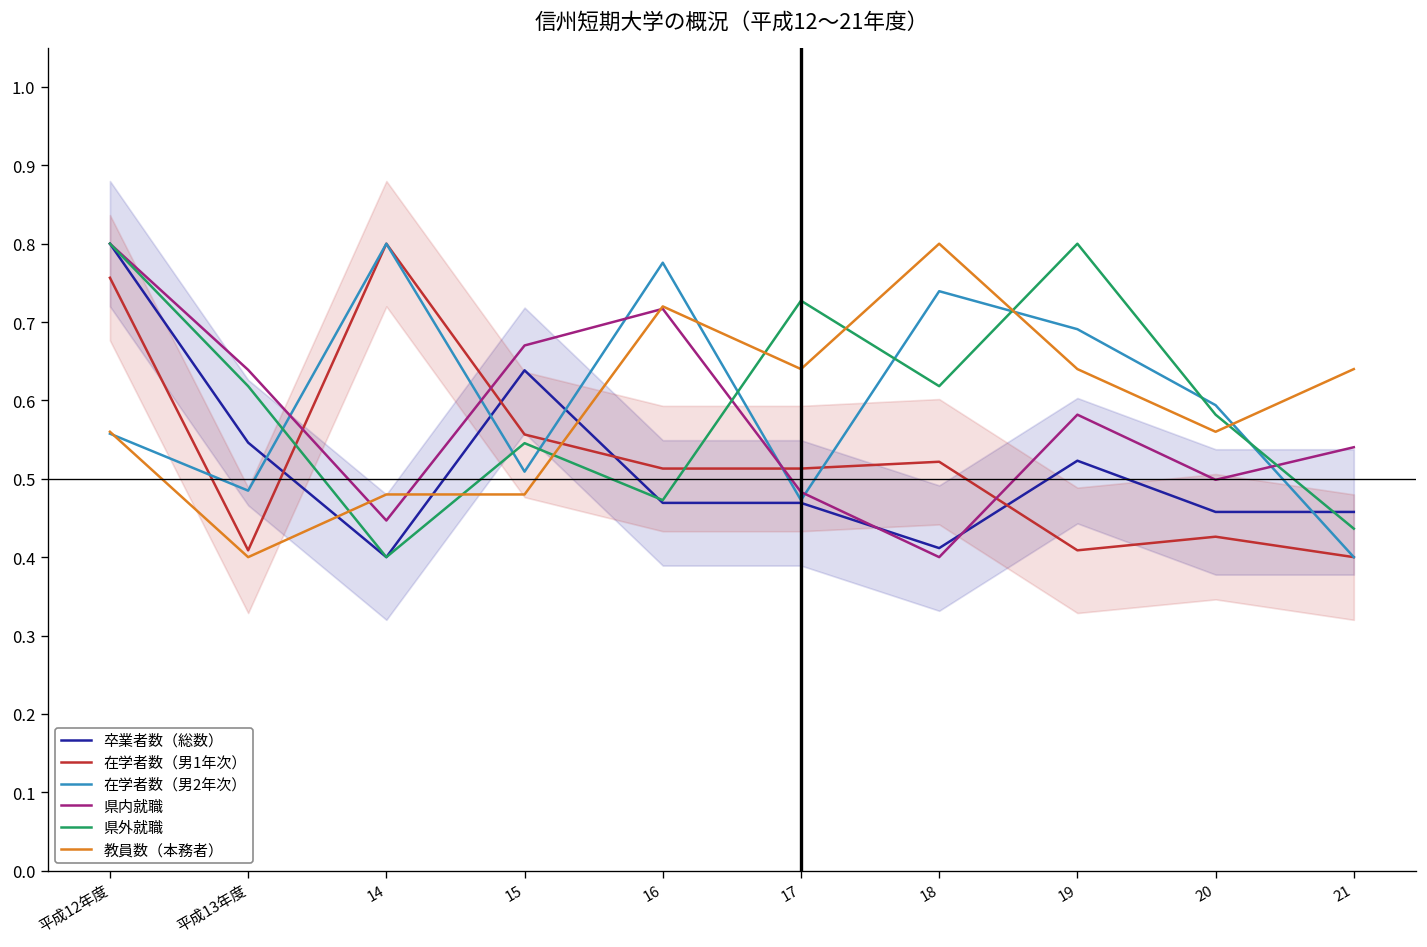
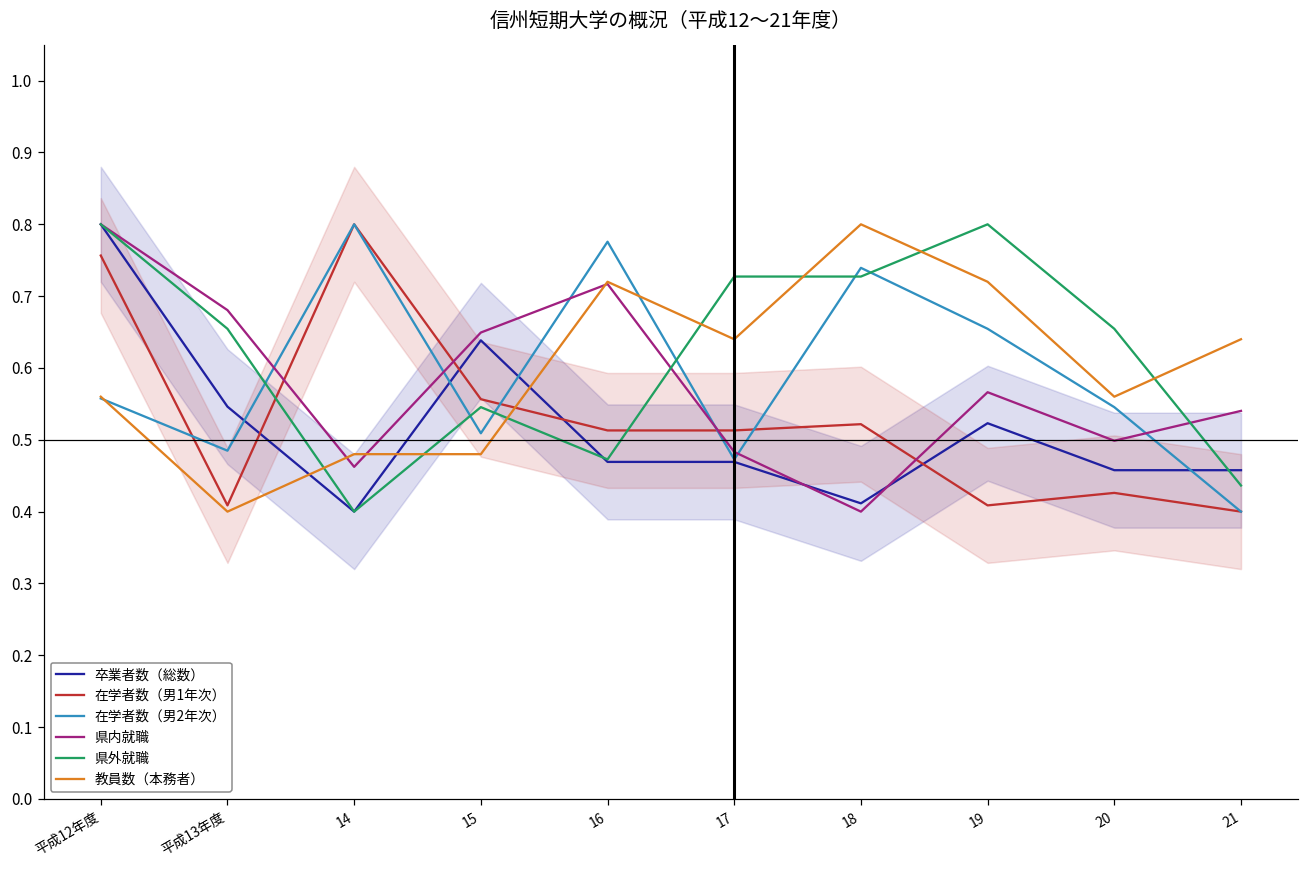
  {
    "在学者数（男2年次）": {
      "15": 0.51,
      "16": 0.78,
      "18": 0.74,
-     "19": 0.69,
-     "20": 0.59
+     "19": 0.65,
+     "20": 0.55
    },
    "県内就職": {
-     "平成13年度": 0.64,
-     "14": 0.45,
-     "15": 0.67,
+     "平成13年度": 0.68,
+     "14": 0.46,
+     "15": 0.65,
      "17": 0.48,
      "18": 0.40,
-     "19": 0.58,
+     "19": 0.57,
      "20": 0.50
    },
    "県外就職": {
-     "平成13年度": 0.62,
+     "平成13年度": 0.65,
      "15": 0.55,
      "17": 0.73,
-     "18": 0.62,
+     "18": 0.73,
      "19": 0.80,
-     "20": 0.58,
+     "20": 0.65,
      "21": 0.44
    },
    "教員数（本務者）": {
      "平成13年度": 0.40,
      "15": 0.48,
      "17": 0.64,
      "18": 0.80,
-     "19": 0.64,
+     "19": 0.72,
      "20": 0.56,
      "21": 0.64
    }
  }
